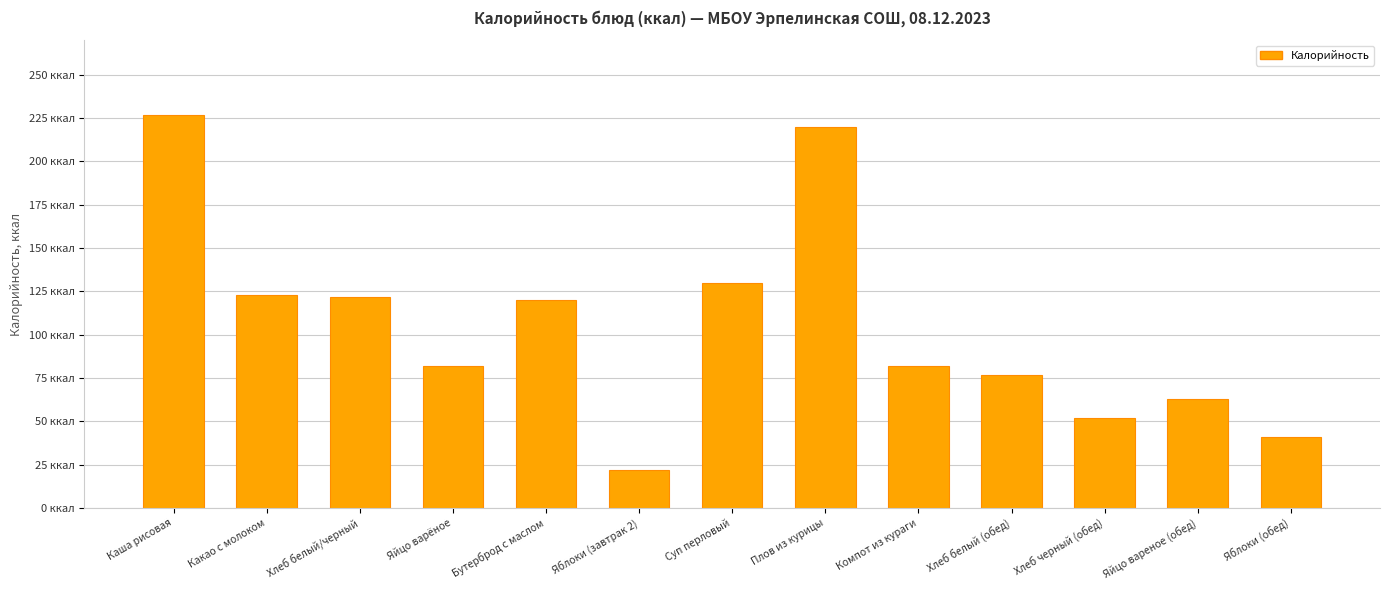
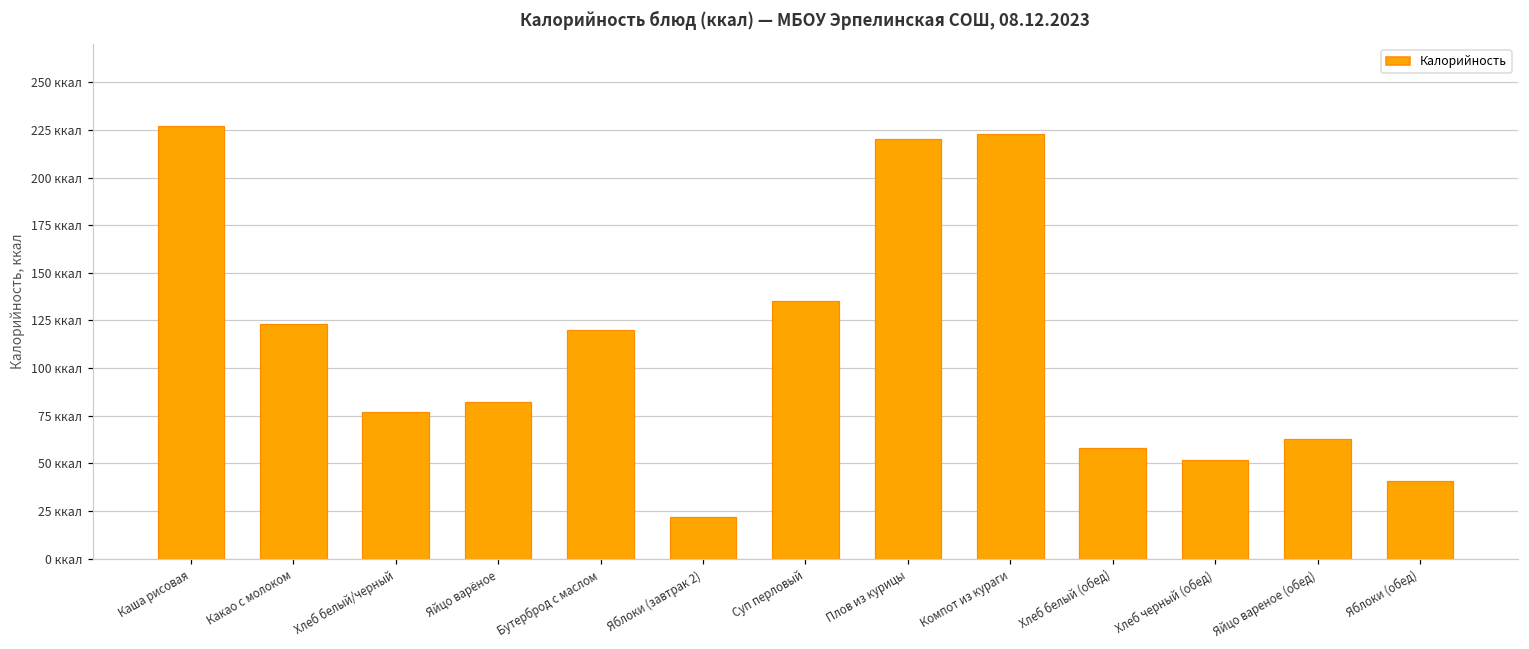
  {
    "Каша рисовая": "227 ккал",
    "Какао с молоком": "123 ккал",
-   "Хлеб белый/черный": "122 ккал",
+   "Хлеб белый/черный": "77 ккал",
    "Яйцо варёное": "82 ккал",
    "Бутерброд с маслом": "120 ккал",
    "Яблоки (завтрак 2)": "22 ккал",
-   "Суп перловый": "130 ккал",
+   "Суп перловый": "135 ккал",
    "Плов из курицы": "220 ккал",
-   "Компот из кураги": "82 ккал",
-   "Хлеб белый (обед)": "77 ккал",
+   "Компот из кураги": "223 ккал",
+   "Хлеб белый (обед)": "58 ккал",
    "Хлеб черный (обед)": "52 ккал",
    "Яйцо вареное (обед)": "63 ккал",
    "Яблоки (обед)": "41 ккал"
  }
